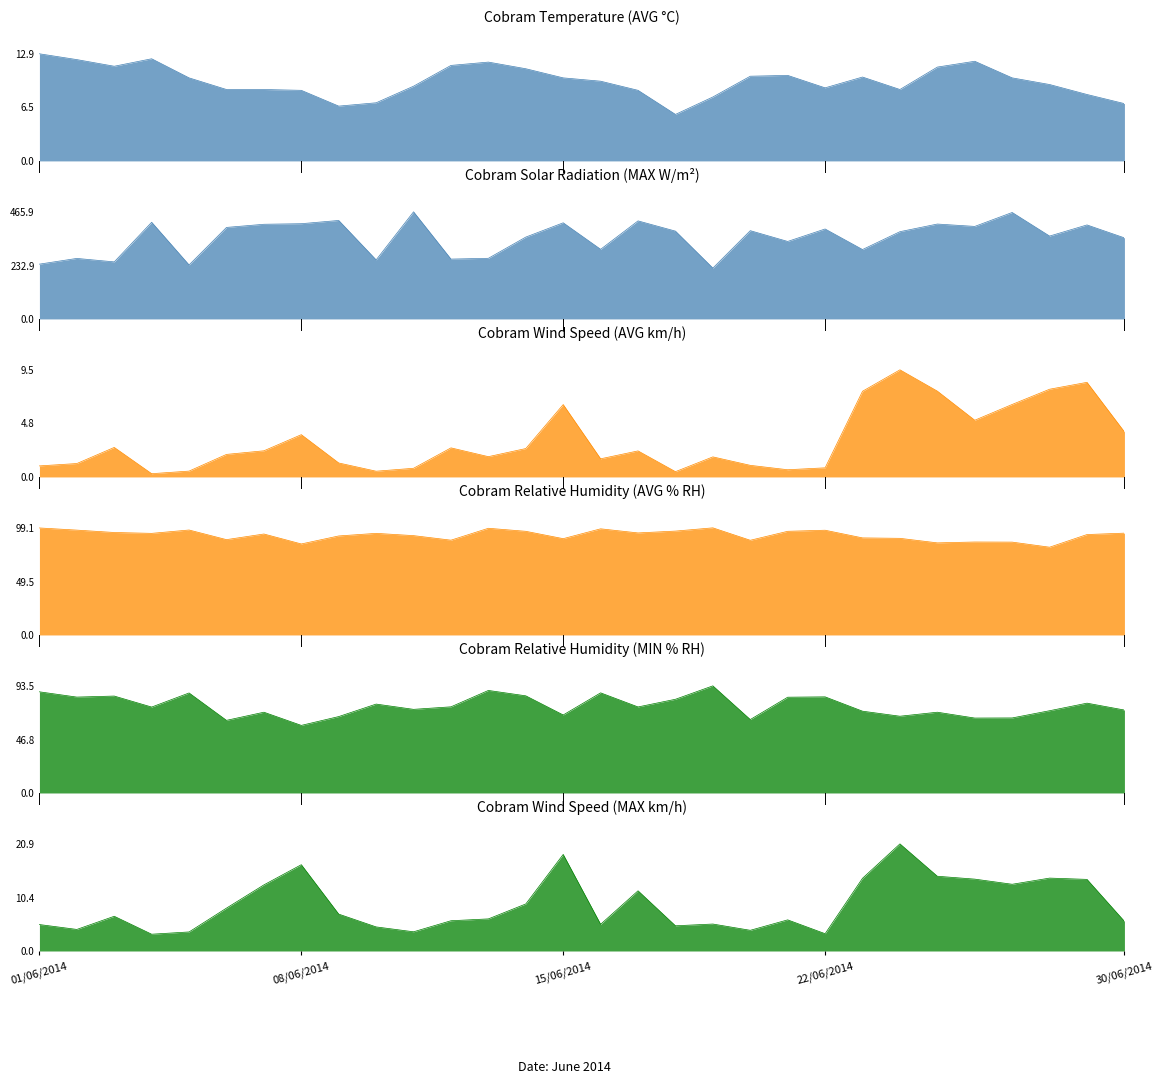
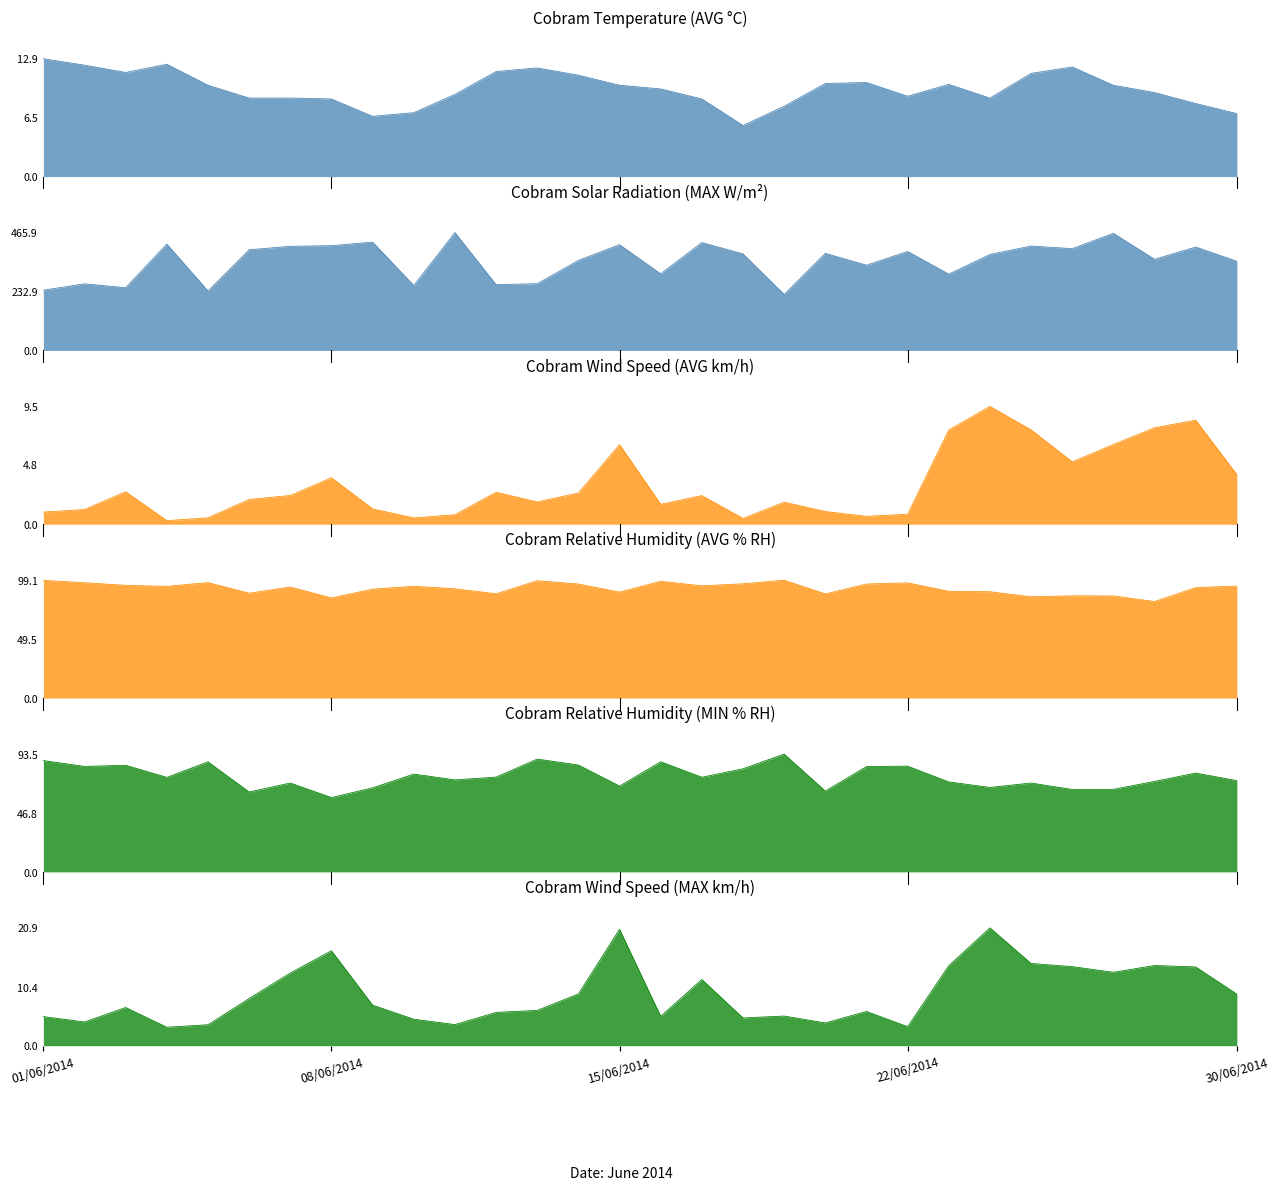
  {
    "Cobram Wind Speed (MAX km/h)": {
      "01/06/2014": 5,
      "08/06/2014": 17,
-     "15/06/2014": 19,
+     "15/06/2014": 21,
      "22/06/2014": 3,
-     "30/06/2014": 6
+     "30/06/2014": 9
    }
  }
